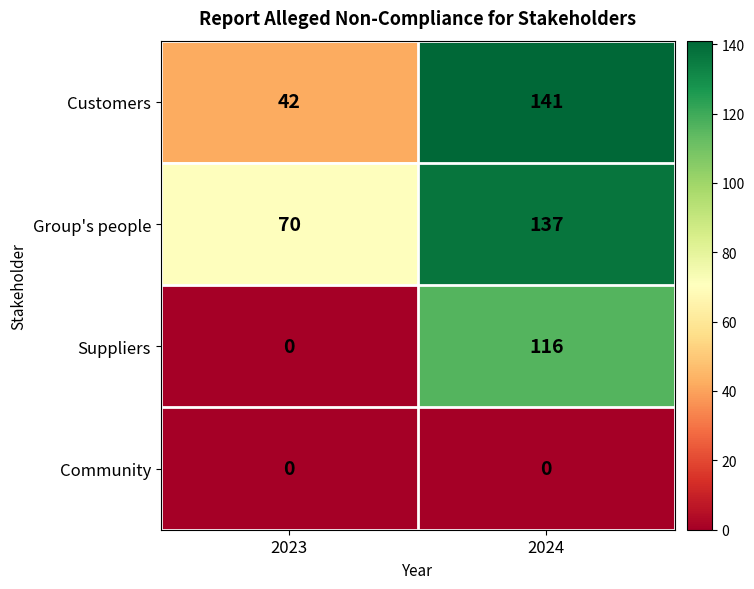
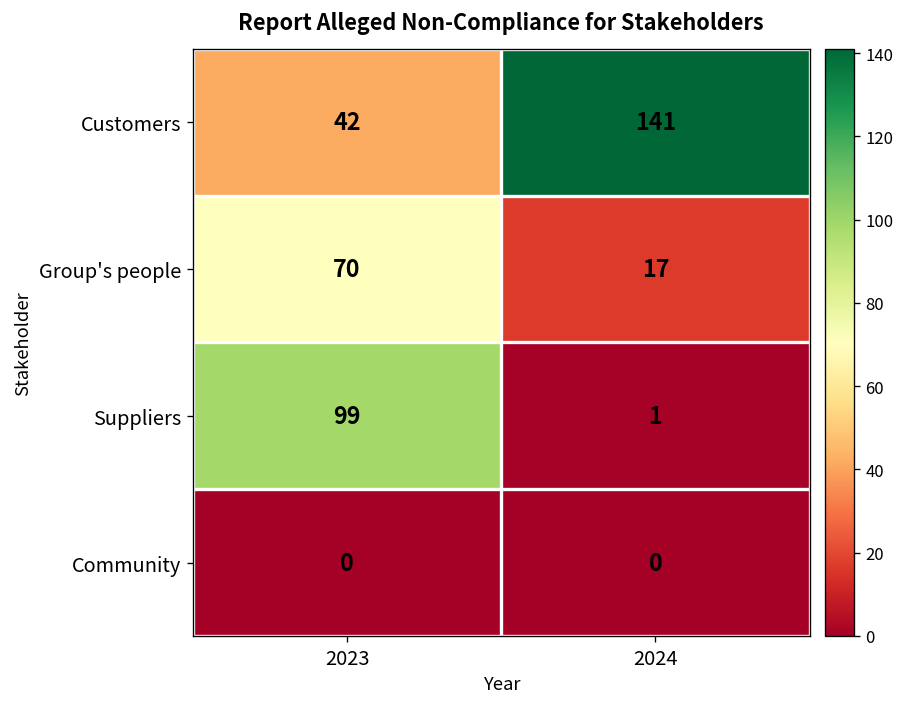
  {
    "Customers": {
      "2023": 42,
      "2024": 141
    },
    "Group's people": {
      "2023": 70,
-     "2024": 137
+     "2024": 17
    },
    "Suppliers": {
-     "2023": 0,
-     "2024": 116
+     "2023": 99,
+     "2024": 1
    },
    "Community": {
      "2023": 0,
      "2024": 0
    }
  }
